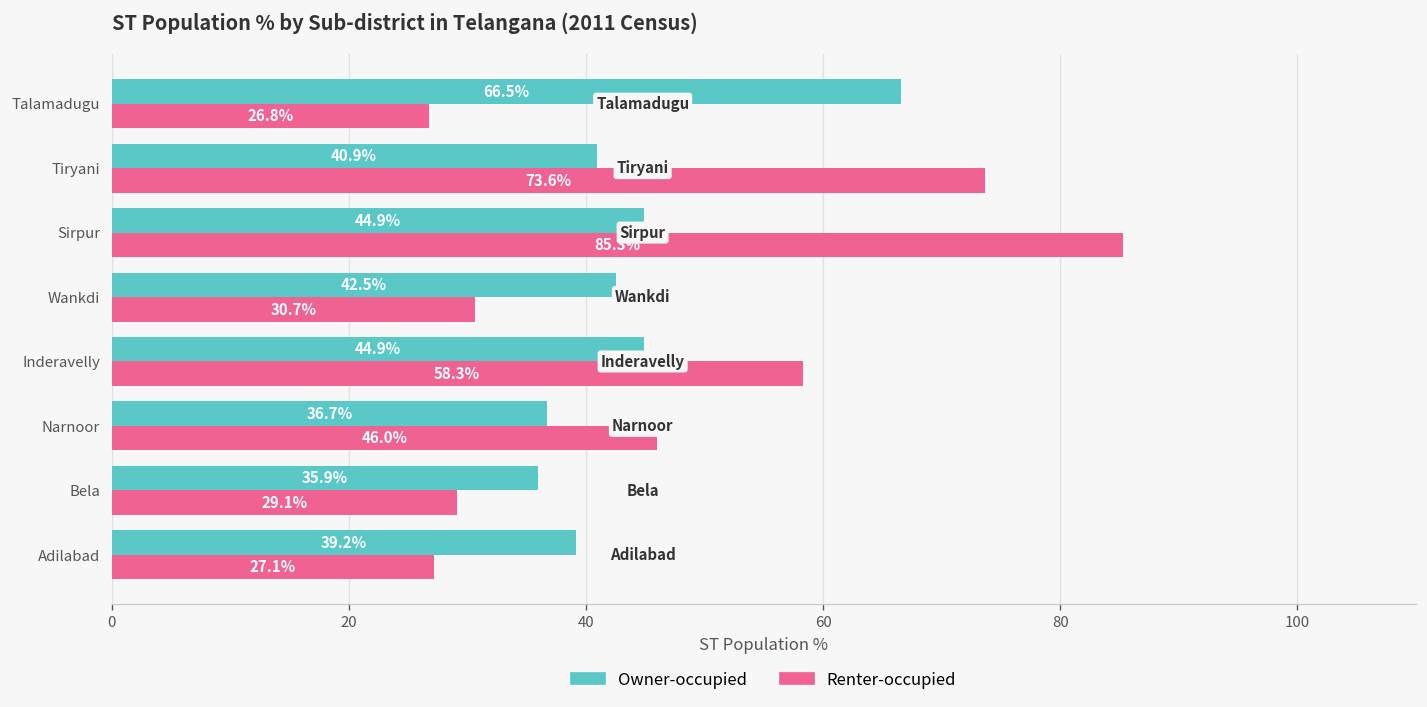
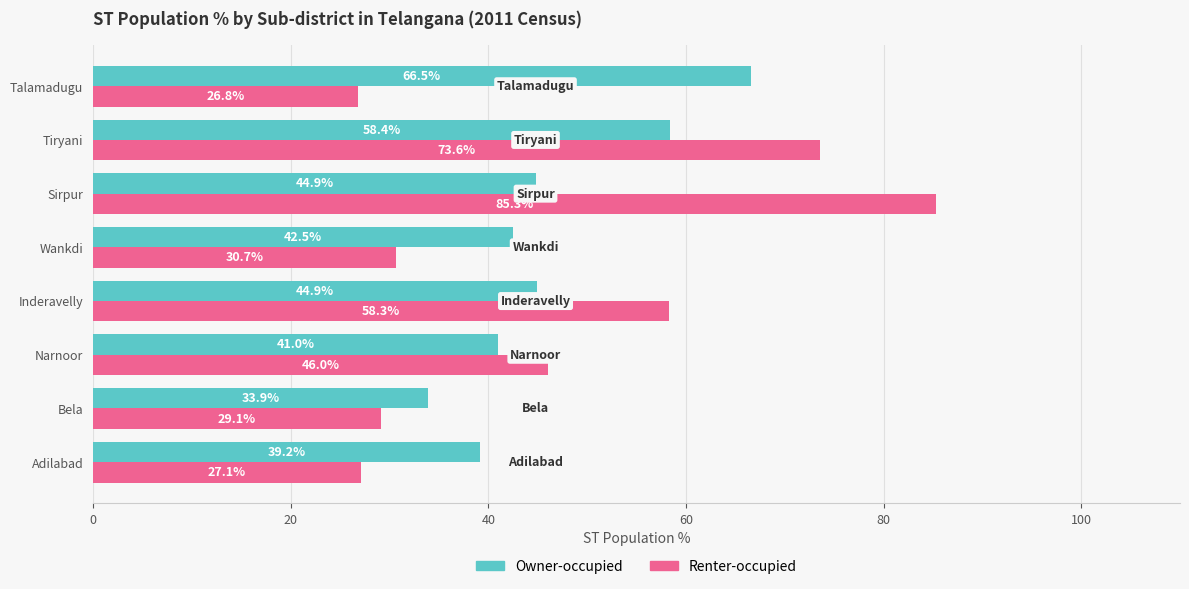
  {
    "Owner-occupied": {
      "Talamadugu": "66.5%",
-     "Tiryani": "40.9%",
+     "Tiryani": "58.4%",
      "Sirpur": "44.9%",
      "Wankdi": "42.5%",
      "Inderavelly": "44.9%",
-     "Narnoor": "36.7%",
-     "Bela": "35.9%",
+     "Narnoor": "41.0%",
+     "Bela": "33.9%",
      "Adilabad": "39.2%"
    },
    "Renter-occupied": {
      "Talamadugu": "26.8%",
      "Tiryani": "73.6%",
      "Wankdi": "30.7%",
      "Inderavelly": "58.3%",
      "Narnoor": "46.0%",
      "Bela": "29.1%",
      "Adilabad": "27.1%"
    }
  }
